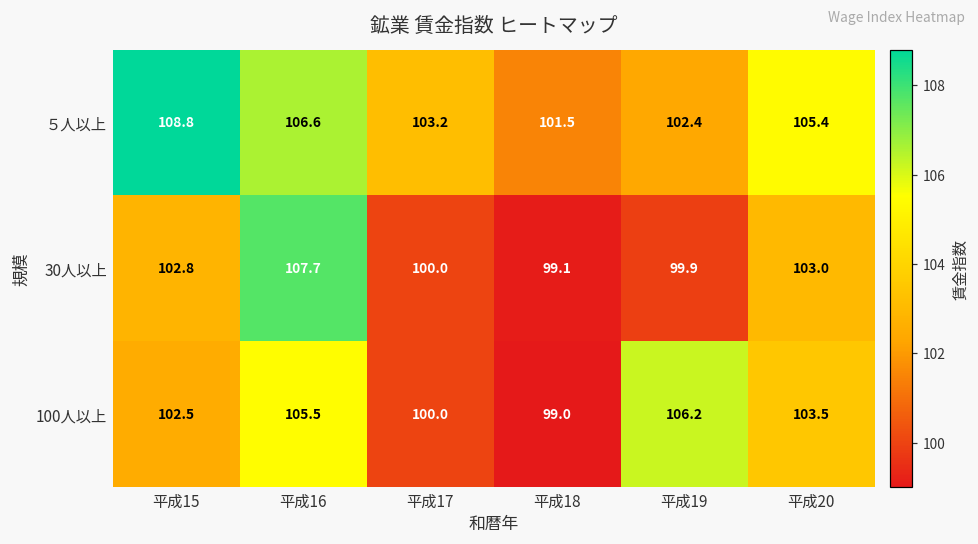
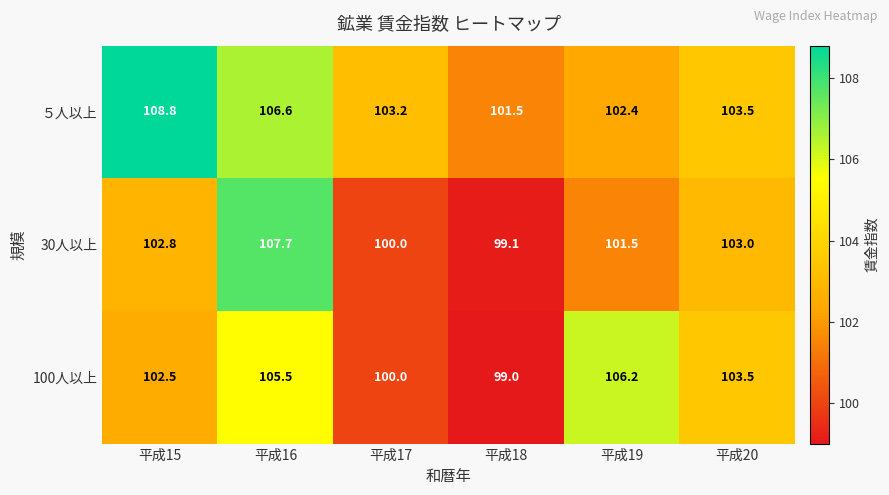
  {
    "５人以上": {
      "平成15": 108.8,
      "平成16": 106.6,
      "平成17": 103.2,
      "平成18": 101.5,
      "平成19": 102.4,
-     "平成20": 105.4
+     "平成20": 103.5
    },
    "30人以上": {
      "平成15": 102.8,
      "平成16": 107.7,
      "平成17": 100.0,
      "平成18": 99.1,
-     "平成19": 99.9,
+     "平成19": 101.5,
      "平成20": 103.0
    },
    "100人以上": {
      "平成15": 102.5,
      "平成16": 105.5,
      "平成17": 100.0,
      "平成18": 99.0,
      "平成19": 106.2,
      "平成20": 103.5
    }
  }
